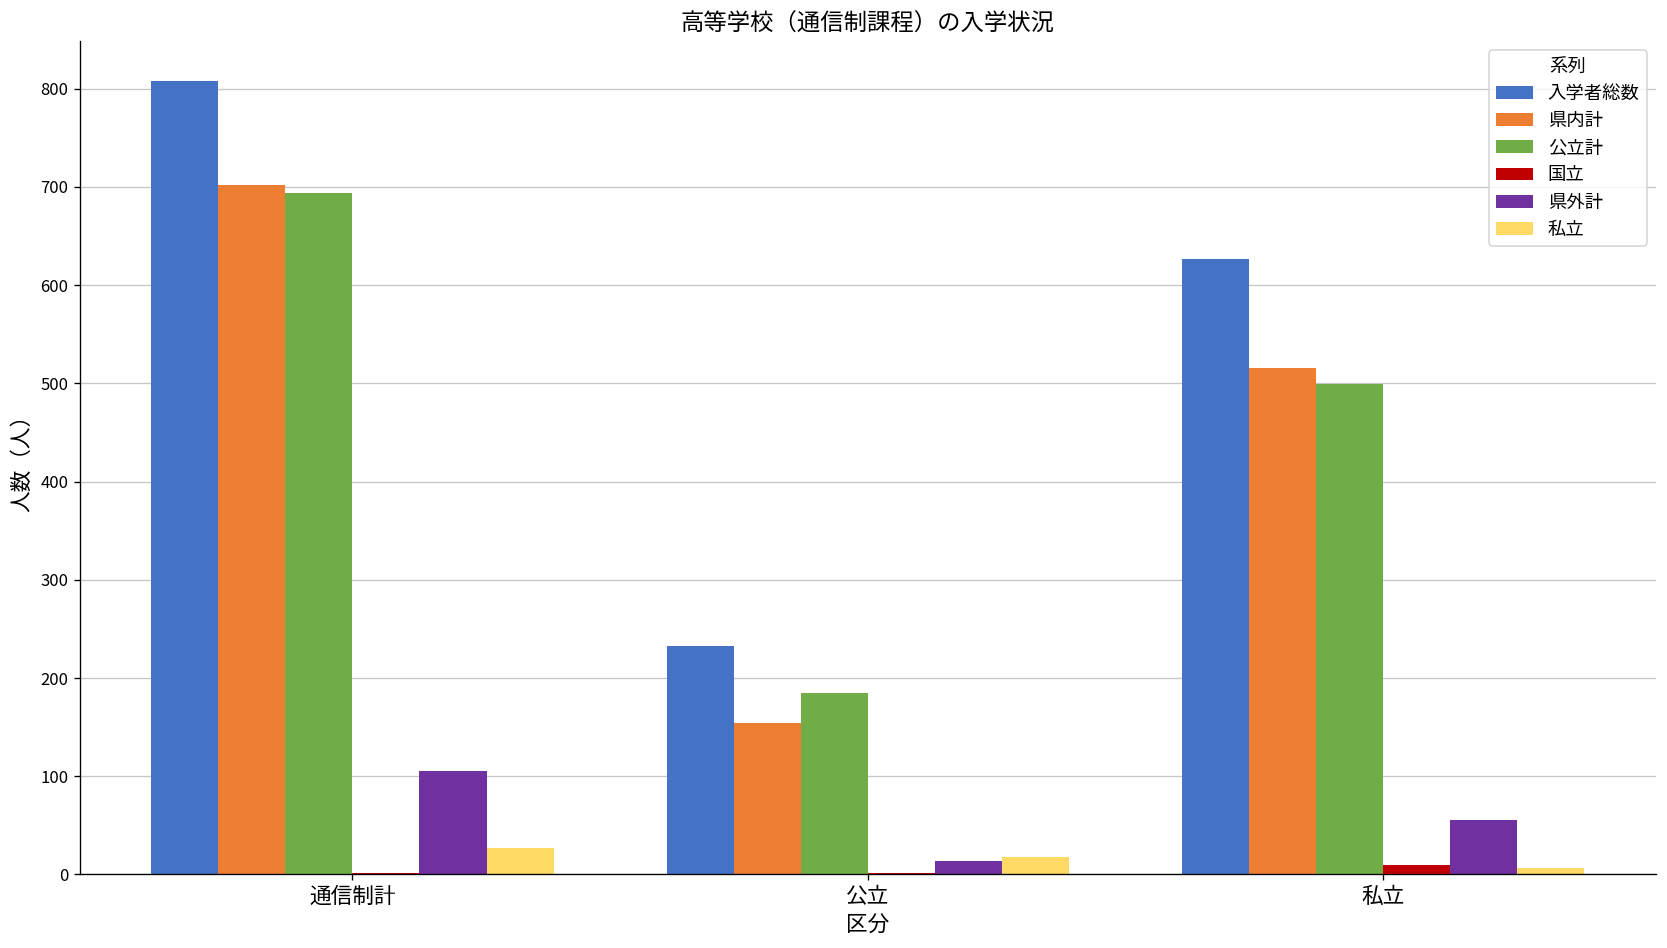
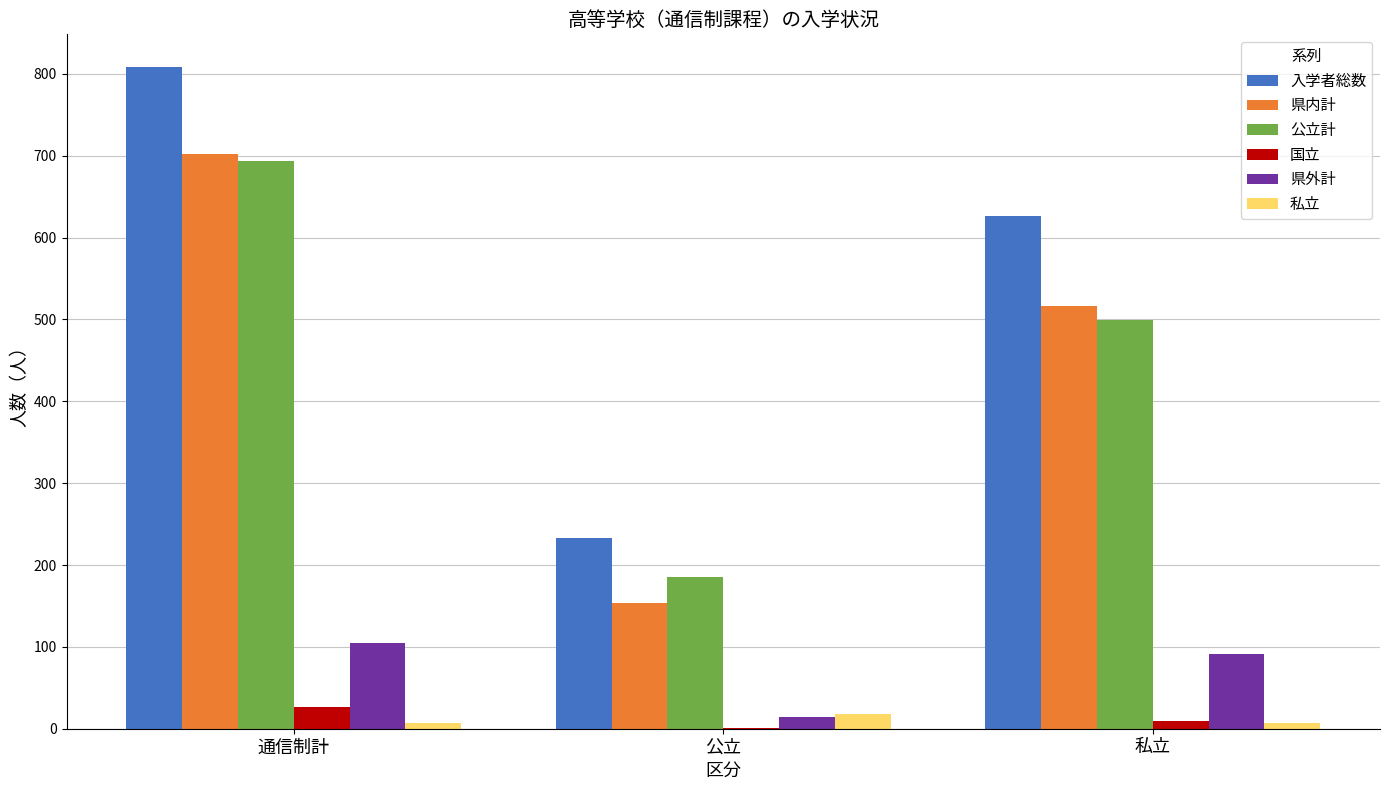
  {
    "入学者総数": {
      "通信制計": 810,
      "公立": 230,
      "私立": 630
    },
    "県内計": {
      "通信制計": 700,
      "公立": 150,
      "私立": 520
    },
    "公立計": {
      "通信制計": 690,
      "公立": 190,
      "私立": 500
    },
    "国立": {
-     "通信制計": 0,
+     "通信制計": 30,
      "私立": 10
    },
    "県外計": {
      "通信制計": 110,
      "公立": 10,
-     "私立": 60
+     "私立": 90
    },
    "私立": {
-     "通信制計": 30,
+     "通信制計": 10,
      "公立": 20,
      "私立": 10
    }
  }
